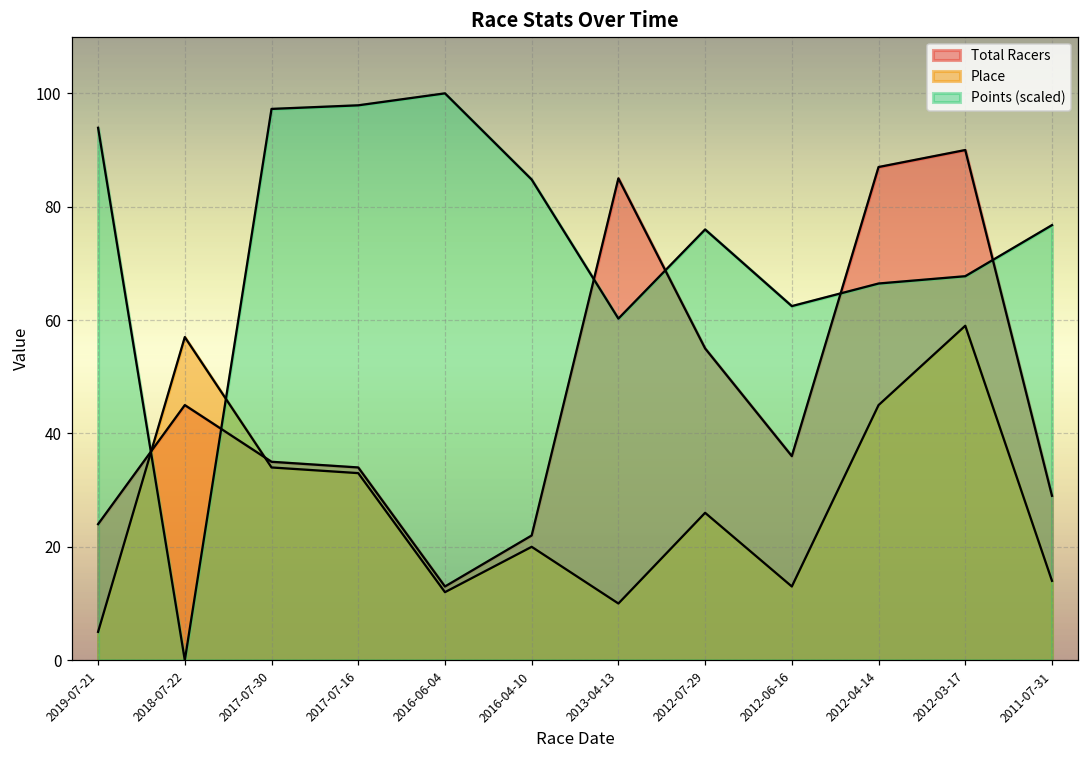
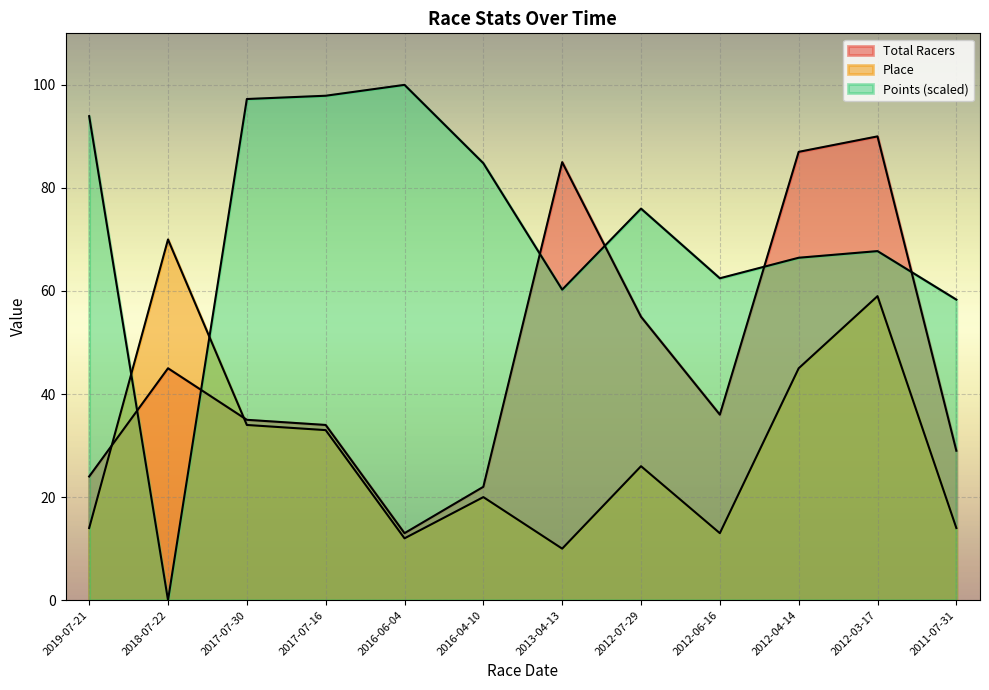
  {
    "Total Racers": {
      "2019-07-21": 24,
      "2018-07-22": 45,
      "2017-07-30": 35,
      "2017-07-16": 34,
      "2016-06-04": 13,
      "2016-04-10": 22,
      "2013-04-13": 85,
      "2012-07-29": 55,
      "2012-06-16": 36,
      "2012-04-14": 87,
      "2012-03-17": 90,
      "2011-07-31": 29
    },
    "Place": {
-     "2019-07-21": 5,
-     "2018-07-22": 57,
+     "2019-07-21": 14,
+     "2018-07-22": 70,
      "2017-07-30": 34,
      "2017-07-16": 33,
      "2016-06-04": 12,
      "2016-04-10": 20,
      "2013-04-13": 10,
      "2012-07-29": 26,
      "2012-06-16": 13,
      "2012-04-14": 45,
      "2012-03-17": 59,
      "2011-07-31": 14
    },
    "Points (scaled)": {
      "2019-07-21": 94,
      "2018-07-22": 0,
      "2017-07-30": 97,
      "2017-07-16": 98,
      "2016-06-04": 100,
      "2016-04-10": 85,
      "2013-04-13": 60,
      "2012-07-29": 76,
      "2012-06-16": 62,
      "2012-04-14": 66,
      "2012-03-17": 68,
-     "2011-07-31": 77
+     "2011-07-31": 58
    }
  }
